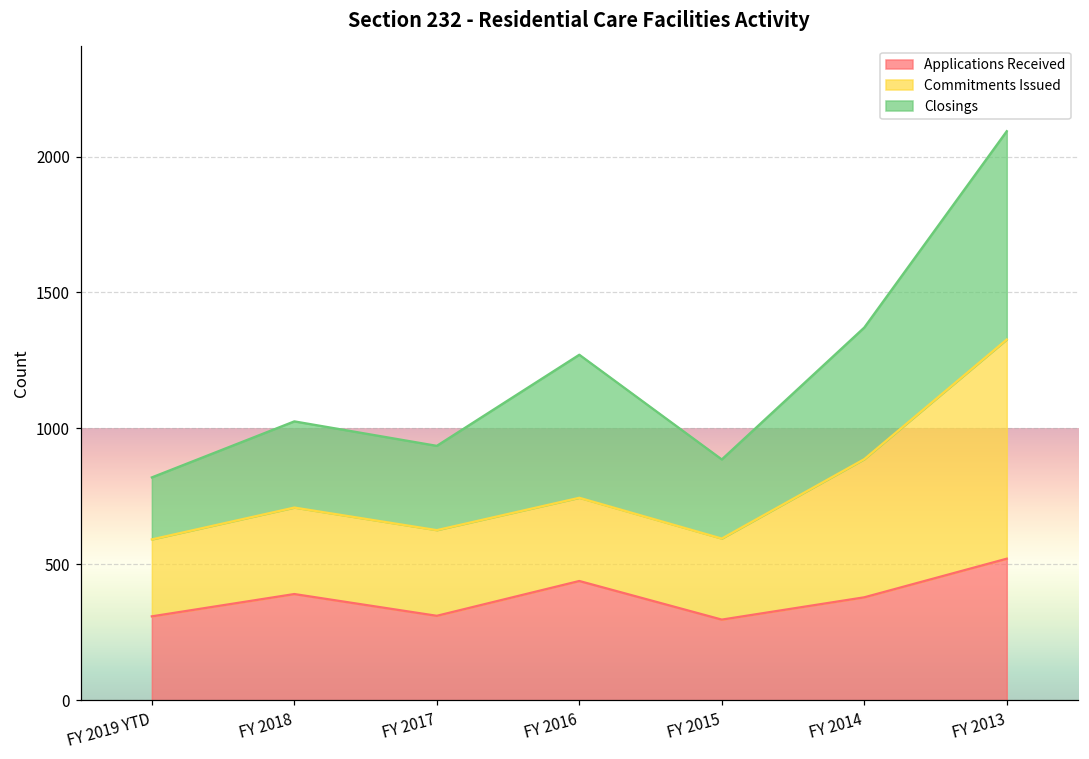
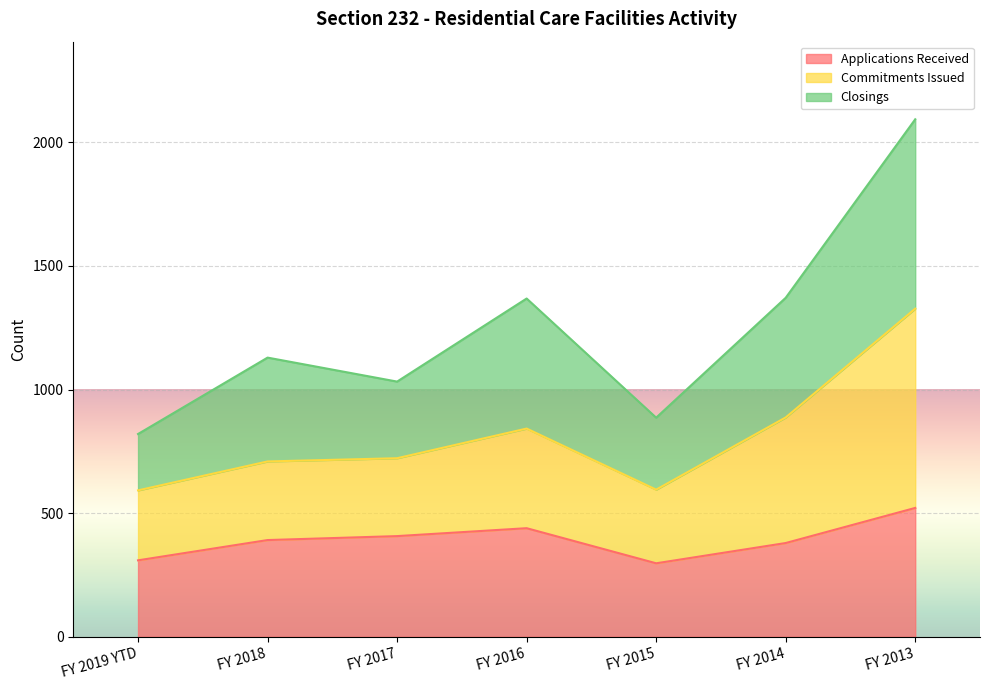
  {
    "Applications Received": {
      "FY 2019 YTD": 310,
      "FY 2018": 390,
-     "FY 2017": 310,
+     "FY 2017": 410,
      "FY 2016": 440,
      "FY 2015": 300,
      "FY 2014": 380,
      "FY 2013": 520
    },
    "Commitments Issued": {
      "FY 2019 YTD": 280,
      "FY 2018": 320,
      "FY 2017": 320,
-     "FY 2016": 310,
+     "FY 2016": 400,
      "FY 2015": 300,
      "FY 2014": 510,
      "FY 2013": 810
    },
    "Closings": {
      "FY 2019 YTD": 230,
-     "FY 2018": 320,
+     "FY 2018": 420,
      "FY 2017": 310,
      "FY 2016": 530,
      "FY 2015": 290,
      "FY 2014": 480,
      "FY 2013": 770
    }
  }
